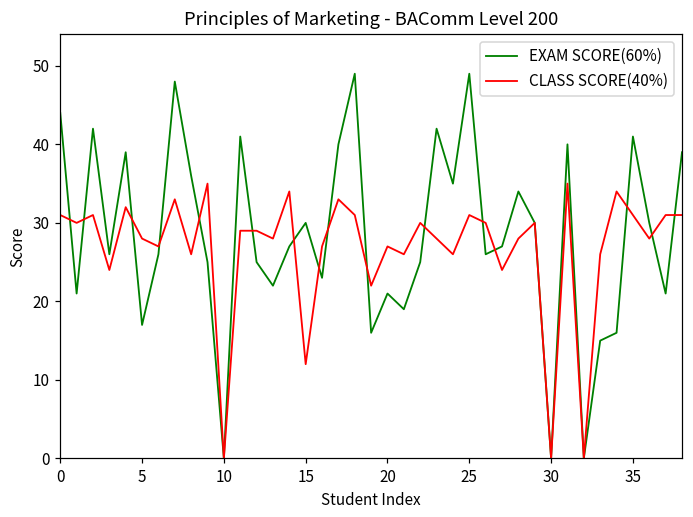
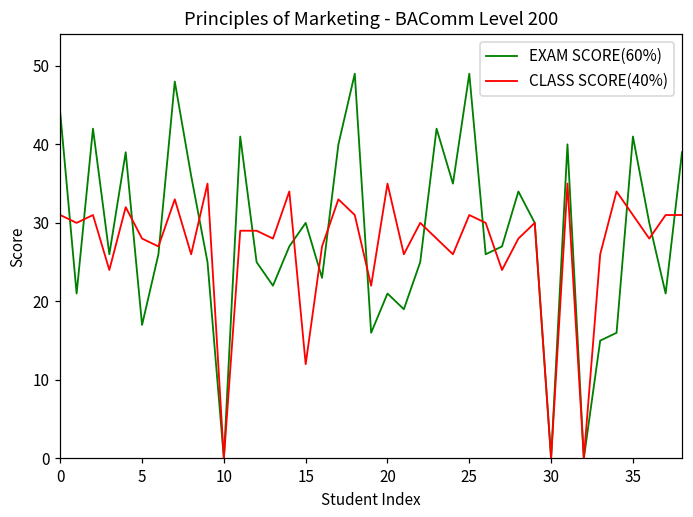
  {
    "EXAM SCORE(60%)": {
      "0": 44,
      "5": 17,
      "15": 30,
      "20": 21,
      "25": 49,
      "35": 41
    },
    "CLASS SCORE(40%)": {
      "0": 31,
      "5": 28,
      "15": 12,
-     "20": 27,
+     "20": 35,
      "25": 31,
      "35": 31
    }
  }
